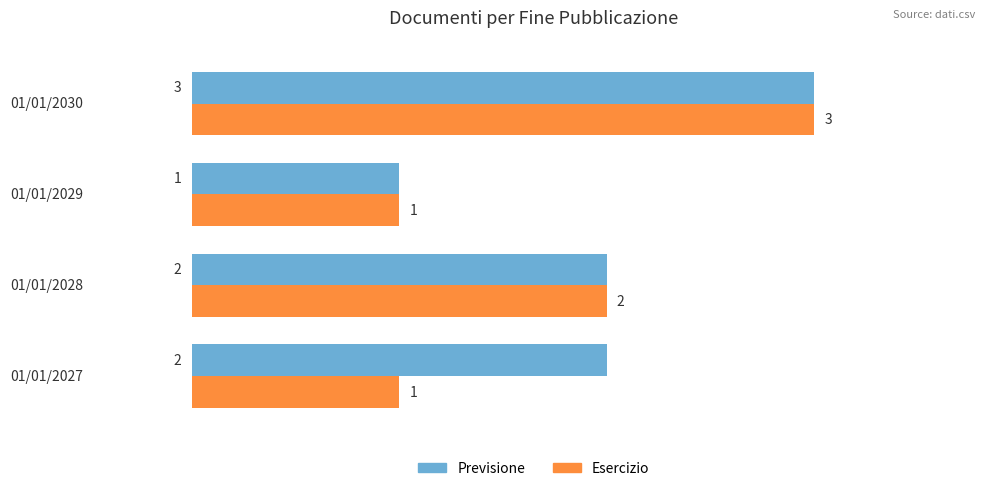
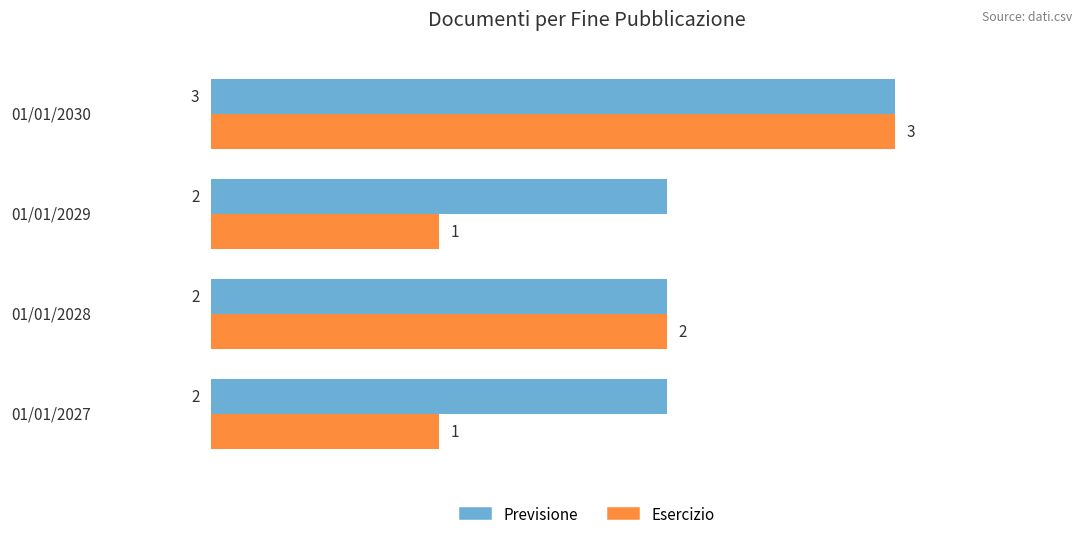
  {
    "Previsione": {
-     "01/01/2029": 1
+     "01/01/2029": 2
    },
    "Esercizio": {
      "01/01/2030": 3,
      "01/01/2029": 1,
      "01/01/2028": 2,
      "01/01/2027": 1
    }
  }
